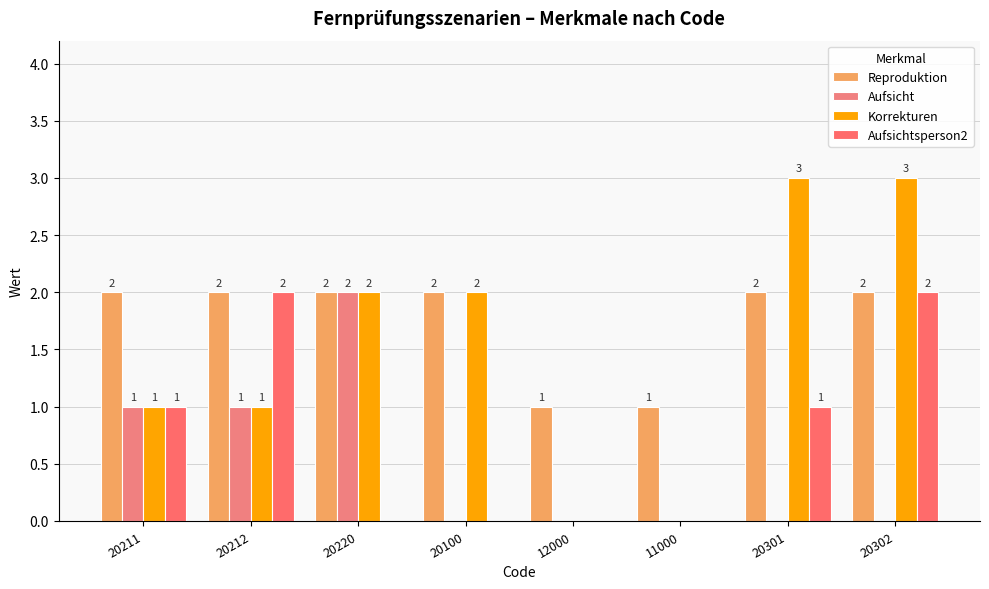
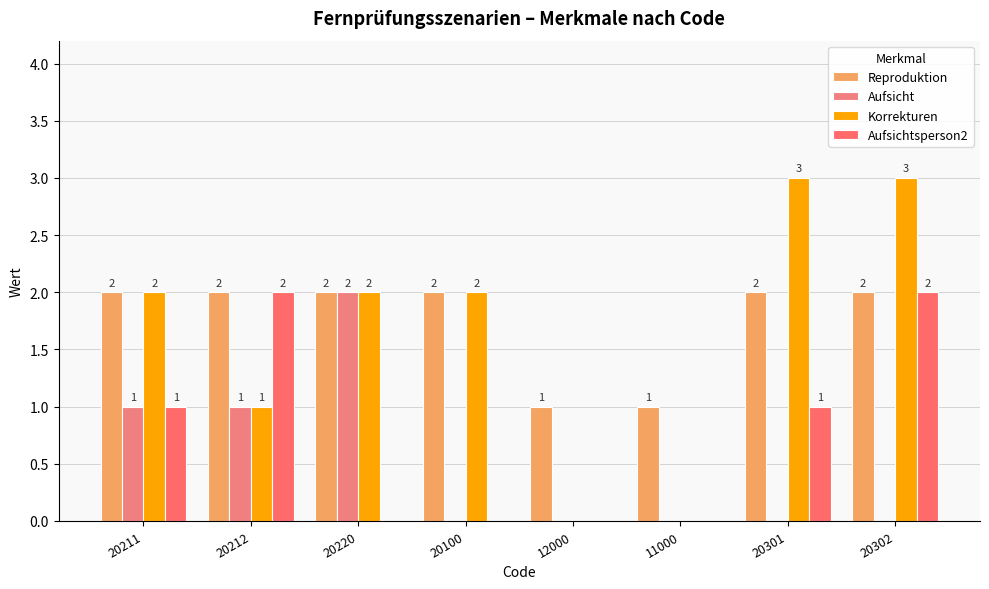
  {
    "Korrekturen": {
-     "20211": 1,
+     "20211": 2,
      "20212": 1,
      "20220": 2,
      "20100": 2,
      "20301": 3,
      "20302": 3
    }
  }
